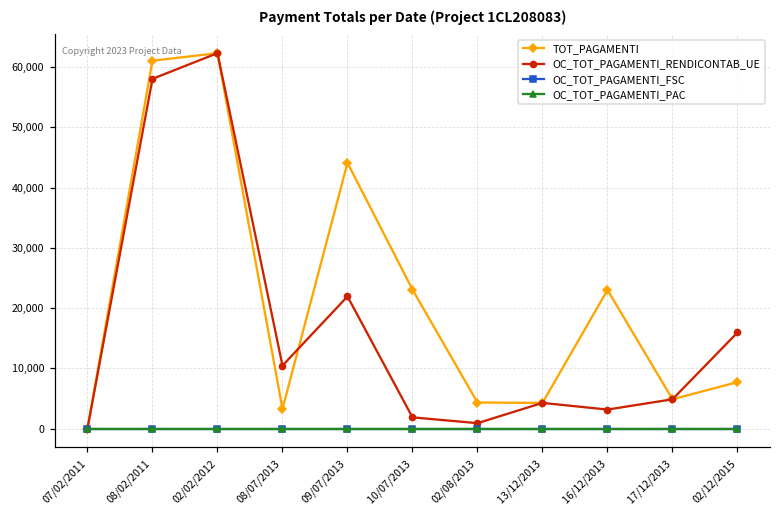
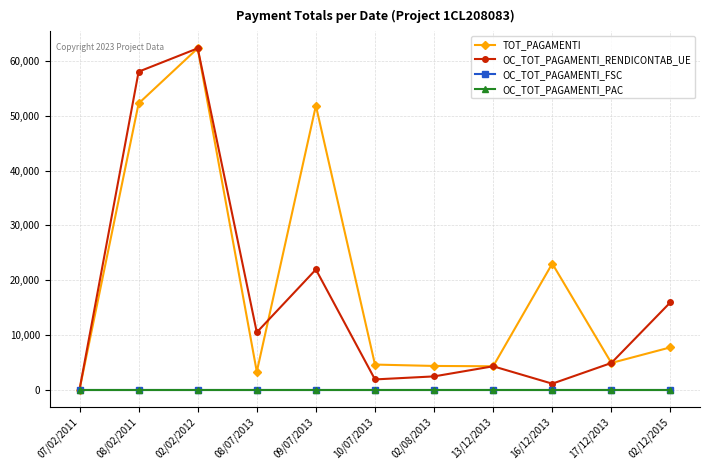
  {
    "TOT_PAGAMENTI": {
-     "08/02/2011": "61,000",
+     "08/02/2011": "52,000",
      "08/07/2013": "3,000",
-     "09/07/2013": "44,000",
-     "10/07/2013": "23,000",
+     "09/07/2013": "52,000",
+     "10/07/2013": "5,000",
      "02/08/2013": "4,000",
      "16/12/2013": "23,000",
      "02/12/2015": "8,000"
    },
    "OC_TOT_PAGAMENTI_RENDICONTAB_UE": {
      "08/07/2013": "10,000",
      "09/07/2013": "22,000",
      "10/07/2013": "2,000",
-     "02/08/2013": "1,000",
-     "16/12/2013": "3,000",
+     "02/08/2013": "2,000",
+     "16/12/2013": "1,000",
      "02/12/2015": "16,000"
    },
    "OC_TOT_PAGAMENTI_PAC": {
      "08/02/2011": "0",
      "02/02/2012": "0",
      "08/07/2013": "0",
      "09/07/2013": "0",
      "10/07/2013": "0",
      "02/08/2013": "0",
      "13/12/2013": "0",
      "16/12/2013": "0",
      "17/12/2013": "0",
      "02/12/2015": "0"
    }
  }
